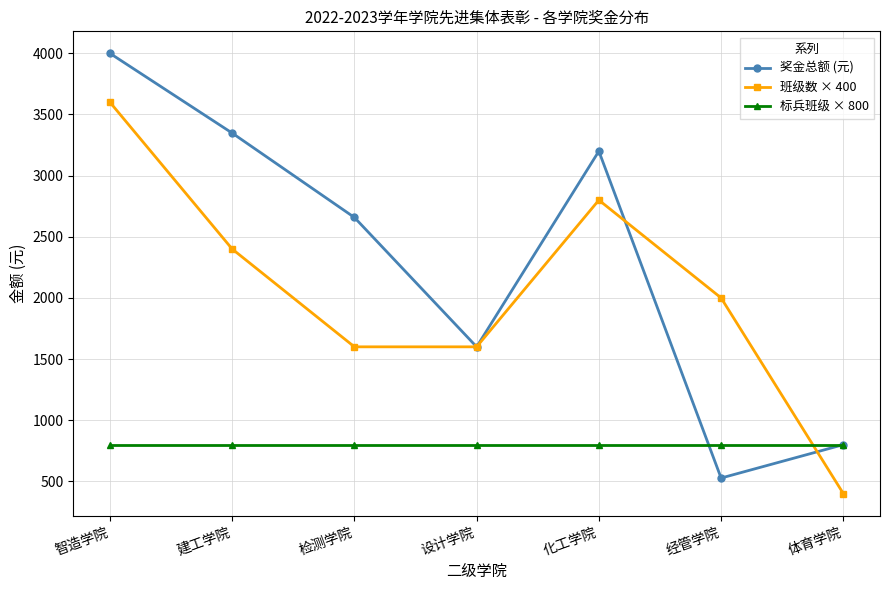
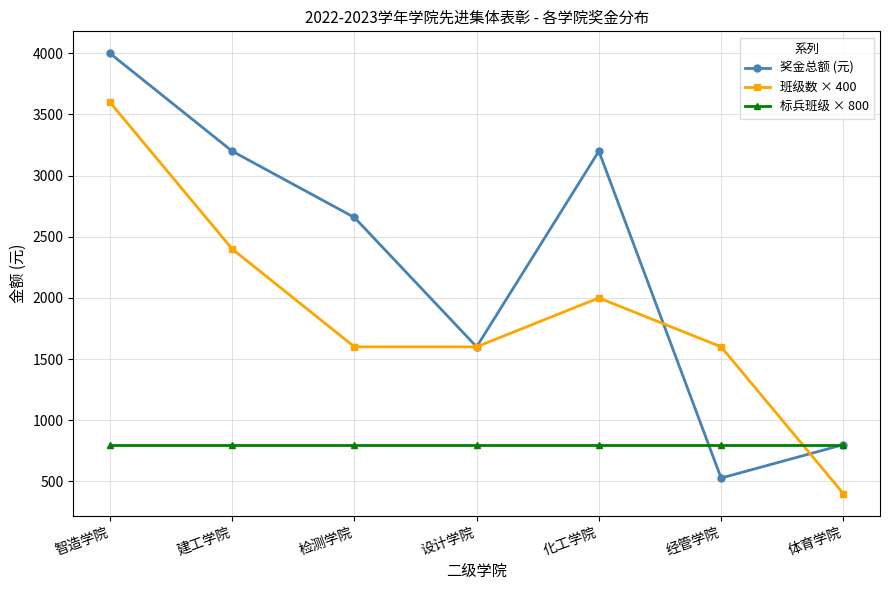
  {
    "奖金总额 (元)": {
      "智造学院": 4000,
-     "建工学院": 3350,
+     "建工学院": 3200,
      "检测学院": 2660,
      "化工学院": 3200,
      "经管学院": 530
    },
    "班级数 × 400": {
      "智造学院": 3600,
      "建工学院": 2400,
      "检测学院": 1600,
-     "化工学院": 2800,
-     "经管学院": 2000,
+     "化工学院": 2000,
+     "经管学院": 1600,
      "体育学院": 400
    },
    "标兵班级 × 800": {
      "智造学院": 800,
      "建工学院": 800,
      "检测学院": 800,
      "设计学院": 800,
      "化工学院": 800,
      "经管学院": 800
    }
  }
